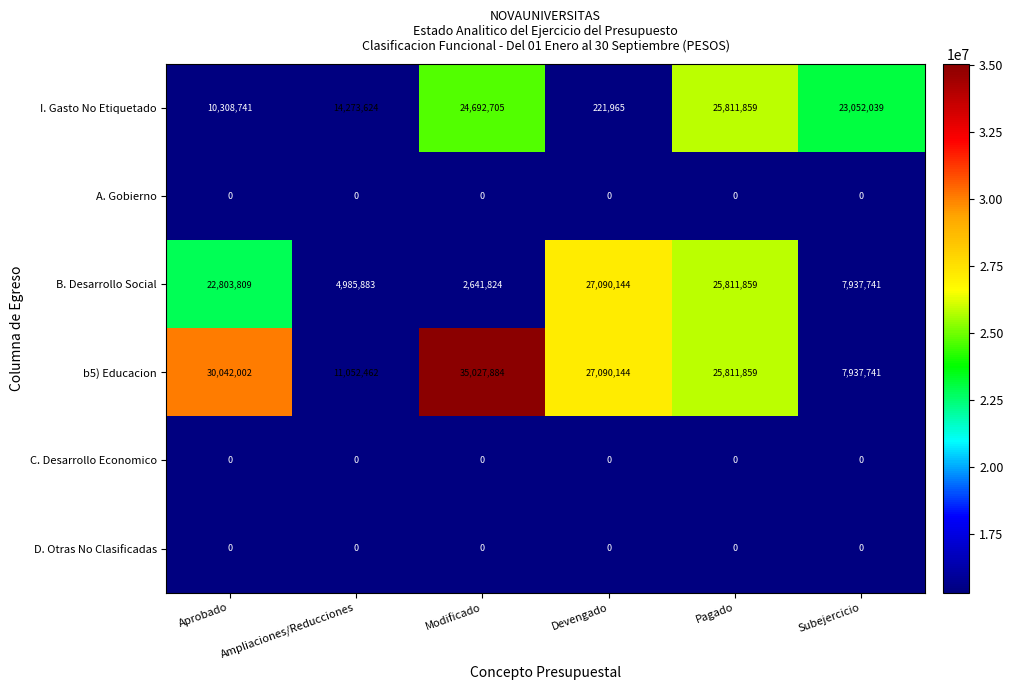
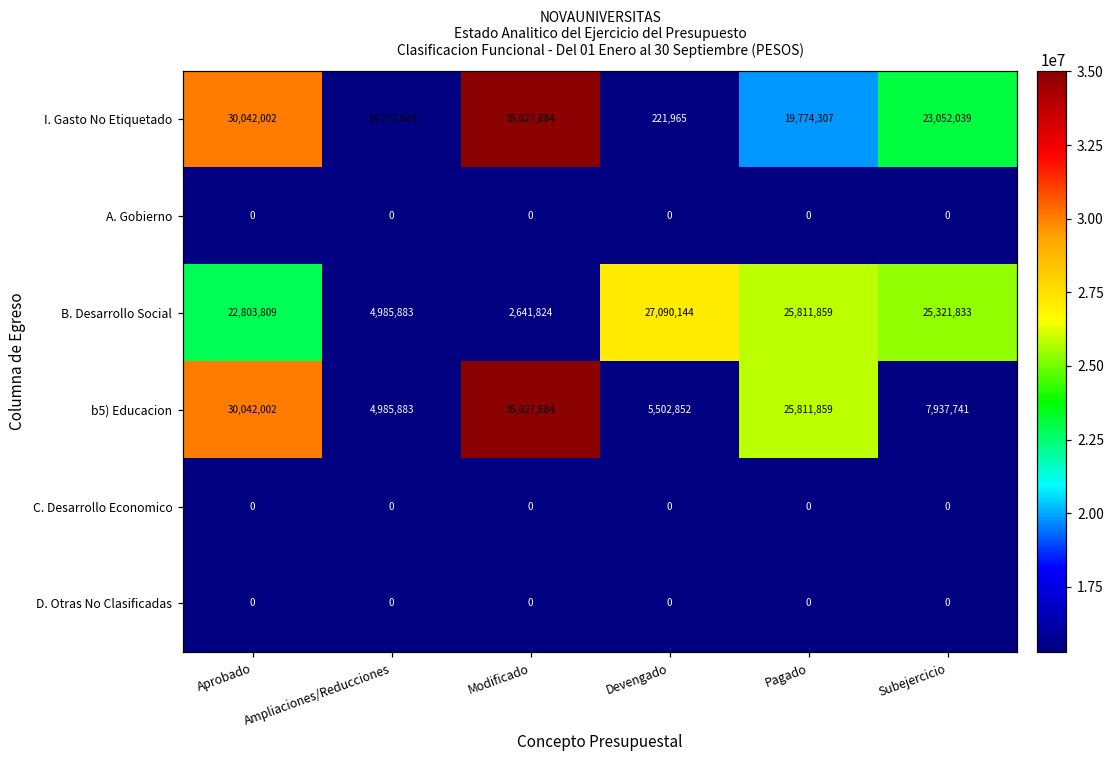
  {
    "I. Gasto No Etiquetado": {
-     "Aprobado": "10,308,741",
+     "Aprobado": "30,042,002",
      "Ampliaciones/Reducciones": "14,273,624",
-     "Modificado": "24,692,705",
+     "Modificado": "35,027,884",
      "Devengado": "221,965",
-     "Pagado": "25,811,859",
+     "Pagado": "19,774,307",
      "Subejercicio": "23,052,039"
    },
    "A. Gobierno": {
      "Aprobado": "0",
      "Ampliaciones/Reducciones": "0",
      "Modificado": "0",
      "Devengado": "0",
      "Pagado": "0",
      "Subejercicio": "0"
    },
    "B. Desarrollo Social": {
      "Aprobado": "22,803,809",
      "Ampliaciones/Reducciones": "4,985,883",
      "Modificado": "2,641,824",
      "Devengado": "27,090,144",
      "Pagado": "25,811,859",
-     "Subejercicio": "7,937,741"
+     "Subejercicio": "25,321,833"
    },
    "b5) Educacion": {
      "Aprobado": "30,042,002",
-     "Ampliaciones/Reducciones": "11,052,462",
+     "Ampliaciones/Reducciones": "4,985,883",
      "Modificado": "35,027,884",
-     "Devengado": "27,090,144",
+     "Devengado": "5,502,852",
      "Pagado": "25,811,859",
      "Subejercicio": "7,937,741"
    },
    "C. Desarrollo Economico": {
      "Aprobado": "0",
      "Ampliaciones/Reducciones": "0",
      "Modificado": "0",
      "Devengado": "0",
      "Pagado": "0",
      "Subejercicio": "0"
    },
    "D. Otras No Clasificadas": {
      "Aprobado": "0",
      "Ampliaciones/Reducciones": "0",
      "Modificado": "0",
      "Devengado": "0",
      "Pagado": "0",
      "Subejercicio": "0"
    }
  }
